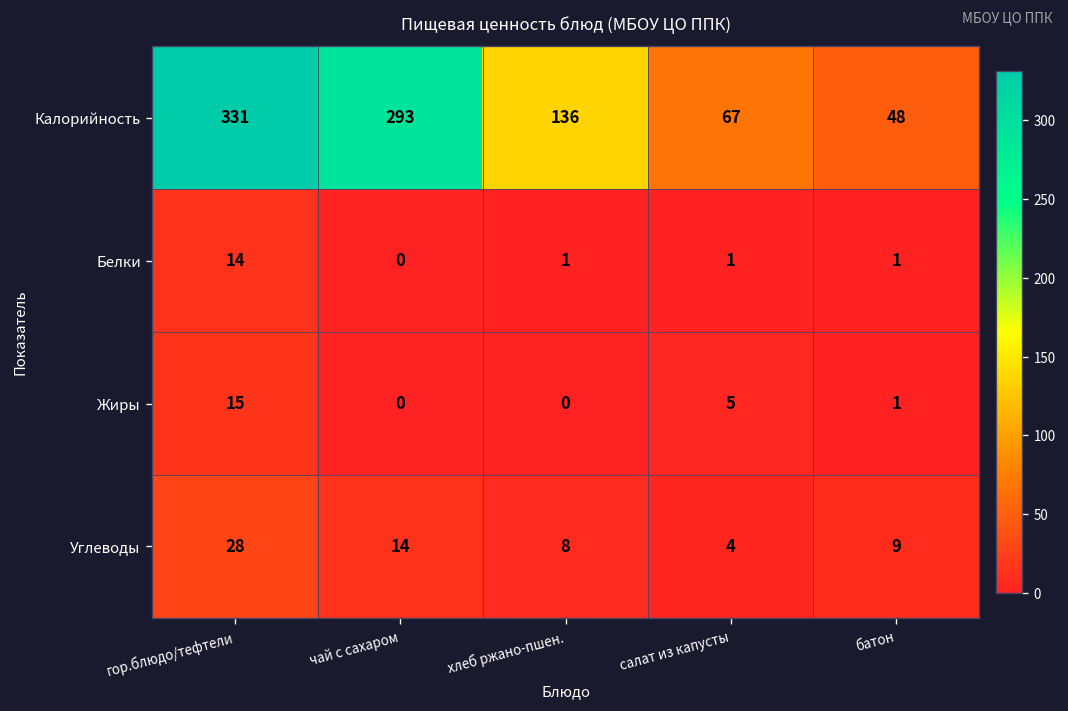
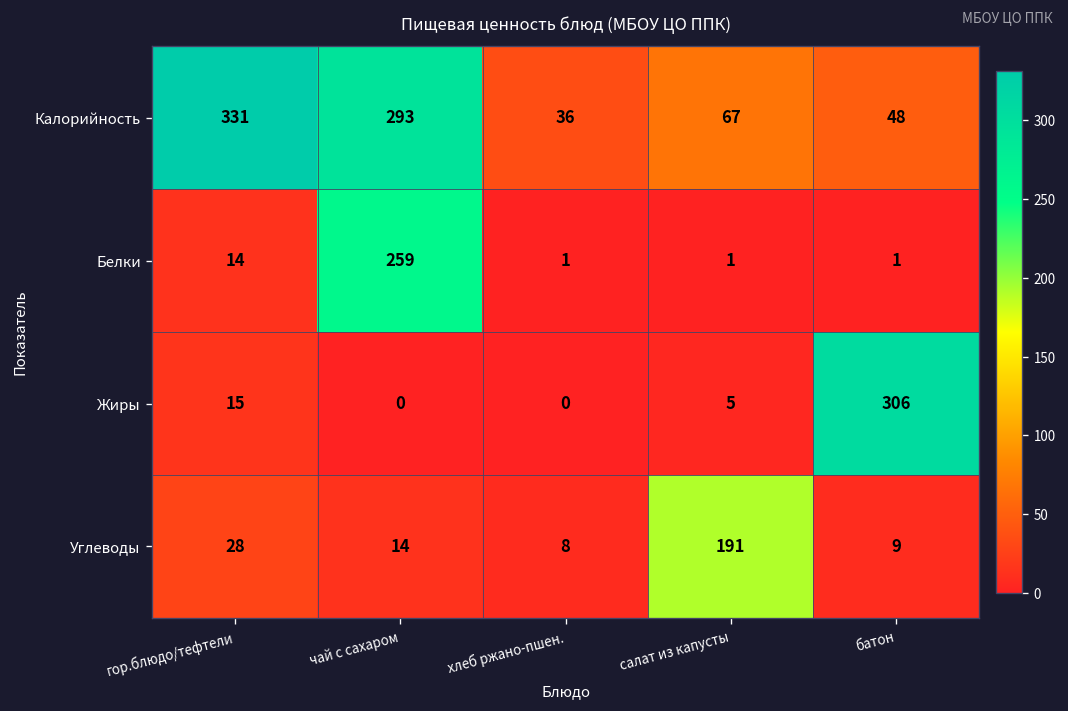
  {
    "Калорийность": {
      "гор.блюдо/тефтели": 331,
      "чай с сахаром": 293,
-     "хлеб ржано-пшен.": 136,
+     "хлеб ржано-пшен.": 36,
      "салат из капусты": 67,
      "батон": 48
    },
    "Белки": {
      "гор.блюдо/тефтели": 14,
-     "чай с сахаром": 0,
+     "чай с сахаром": 259,
      "хлеб ржано-пшен.": 1,
      "салат из капусты": 1,
      "батон": 1
    },
    "Жиры": {
      "гор.блюдо/тефтели": 15,
      "чай с сахаром": 0,
      "хлеб ржано-пшен.": 0,
      "салат из капусты": 5,
-     "батон": 1
+     "батон": 306
    },
    "Углеводы": {
      "гор.блюдо/тефтели": 28,
      "чай с сахаром": 14,
      "хлеб ржано-пшен.": 8,
-     "салат из капусты": 4,
+     "салат из капусты": 191,
      "батон": 9
    }
  }
